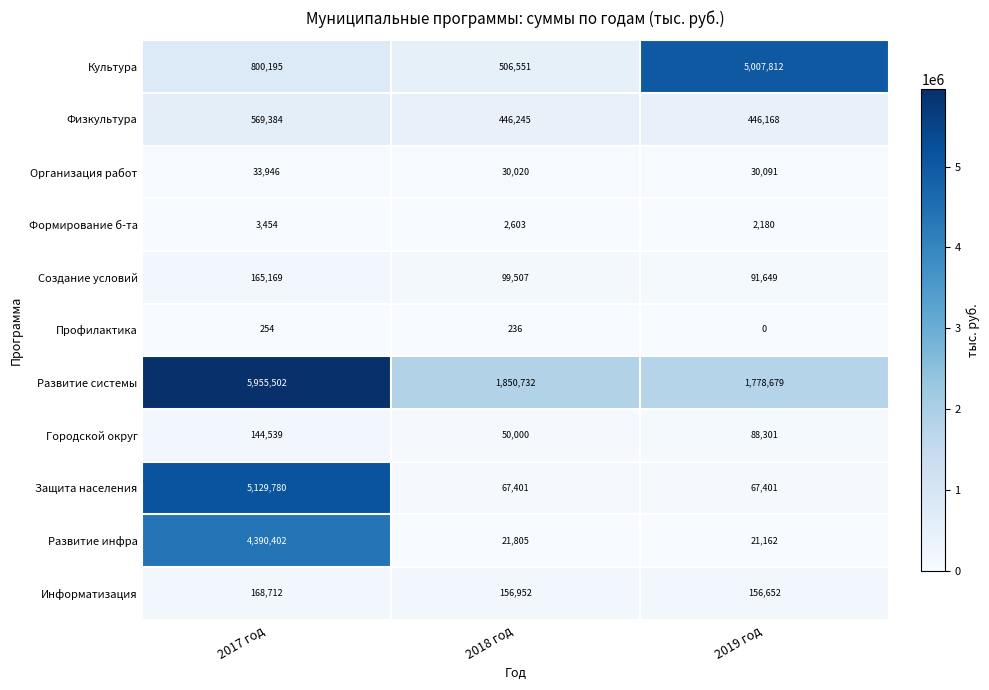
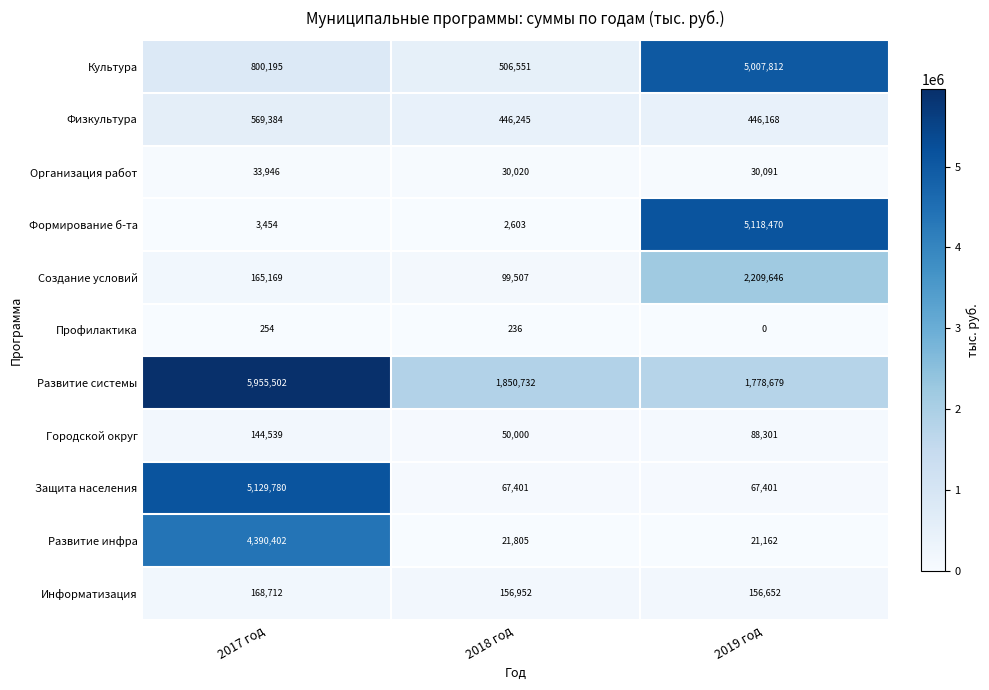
  {
    "Культура": {
      "2017 год": "800,195",
      "2018 год": "506,551",
      "2019 год": "5,007,812"
    },
    "Физкультура": {
      "2017 год": "569,384",
      "2018 год": "446,245",
      "2019 год": "446,168"
    },
    "Организация работ": {
      "2017 год": "33,946",
      "2018 год": "30,020",
      "2019 год": "30,091"
    },
    "Формирование б-та": {
      "2017 год": "3,454",
      "2018 год": "2,603",
-     "2019 год": "2,180"
+     "2019 год": "5,118,470"
    },
    "Создание условий": {
      "2017 год": "165,169",
      "2018 год": "99,507",
-     "2019 год": "91,649"
+     "2019 год": "2,209,646"
    },
    "Профилактика": {
      "2017 год": "254",
      "2018 год": "236",
      "2019 год": "0"
    },
    "Развитие системы": {
      "2017 год": "5,955,502",
      "2018 год": "1,850,732",
      "2019 год": "1,778,679"
    },
    "Городской округ": {
      "2017 год": "144,539",
      "2018 год": "50,000",
      "2019 год": "88,301"
    },
    "Защита населения": {
      "2017 год": "5,129,780",
      "2018 год": "67,401",
      "2019 год": "67,401"
    },
    "Развитие инфра": {
      "2017 год": "4,390,402",
      "2018 год": "21,805",
      "2019 год": "21,162"
    },
    "Информатизация": {
      "2017 год": "168,712",
      "2018 год": "156,952",
      "2019 год": "156,652"
    }
  }
